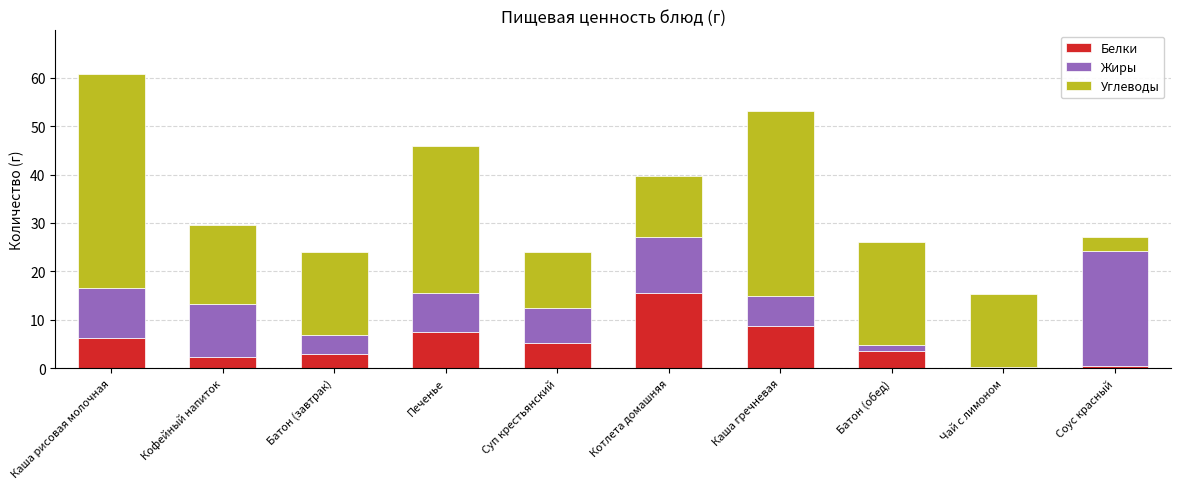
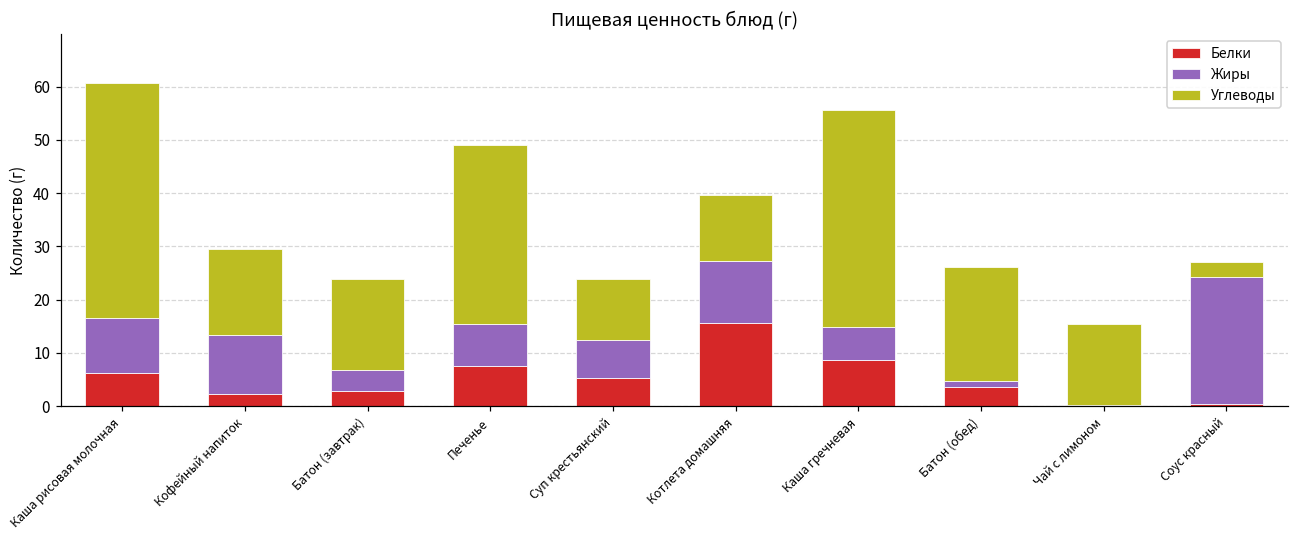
  {
    "Белки": {
      "Каша рисовая молочная": 6,
      "Кофейный напиток": 2,
      "Батон (завтрак)": 3,
      "Печенье": 8,
      "Суп крестьянский": 5,
      "Котлета домашняя": 16,
      "Каша гречневая": 9,
      "Батон (обед)": 4
    },
    "Жиры": {
      "Каша рисовая молочная": 10,
      "Кофейный напиток": 11,
      "Батон (завтрак)": 4,
      "Печенье": 8,
      "Суп крестьянский": 7,
      "Котлета домашняя": 12,
      "Каша гречневая": 6,
      "Батон (обед)": 1,
      "Чай с лимоном": 0,
      "Соус красный": 24
    },
    "Углеводы": {
      "Каша рисовая молочная": 44,
      "Кофейный напиток": 16,
      "Батон (завтрак)": 17,
-     "Печенье": 30,
+     "Печенье": 34,
      "Суп крестьянский": 11,
      "Котлета домашняя": 13,
-     "Каша гречневая": 38,
+     "Каша гречневая": 41,
      "Батон (обед)": 21,
      "Чай с лимоном": 15,
      "Соус красный": 3
    }
  }
